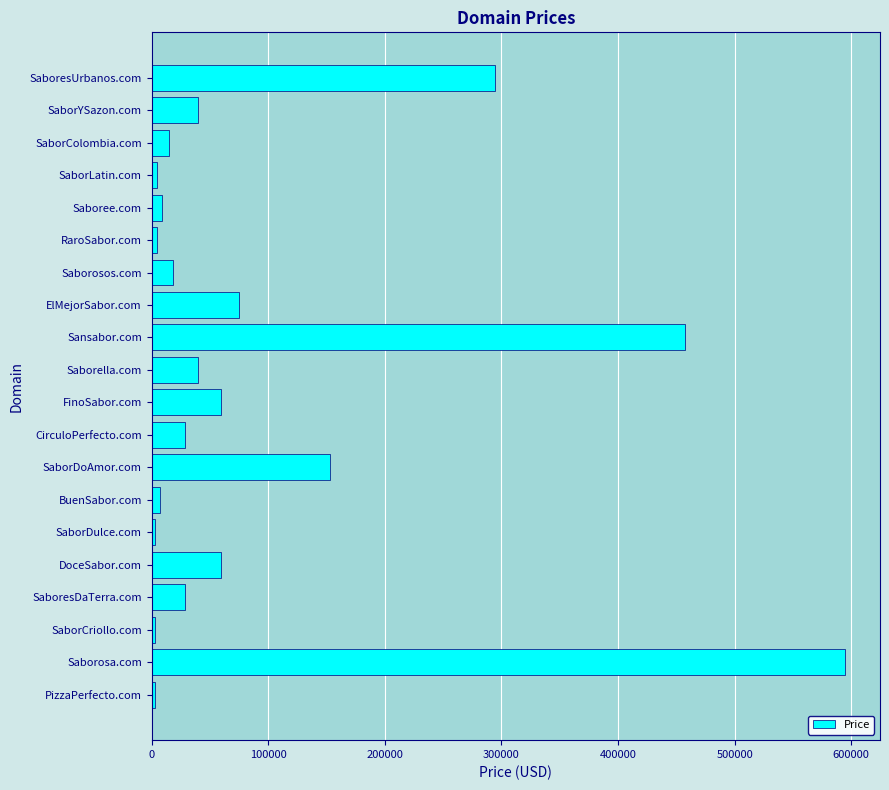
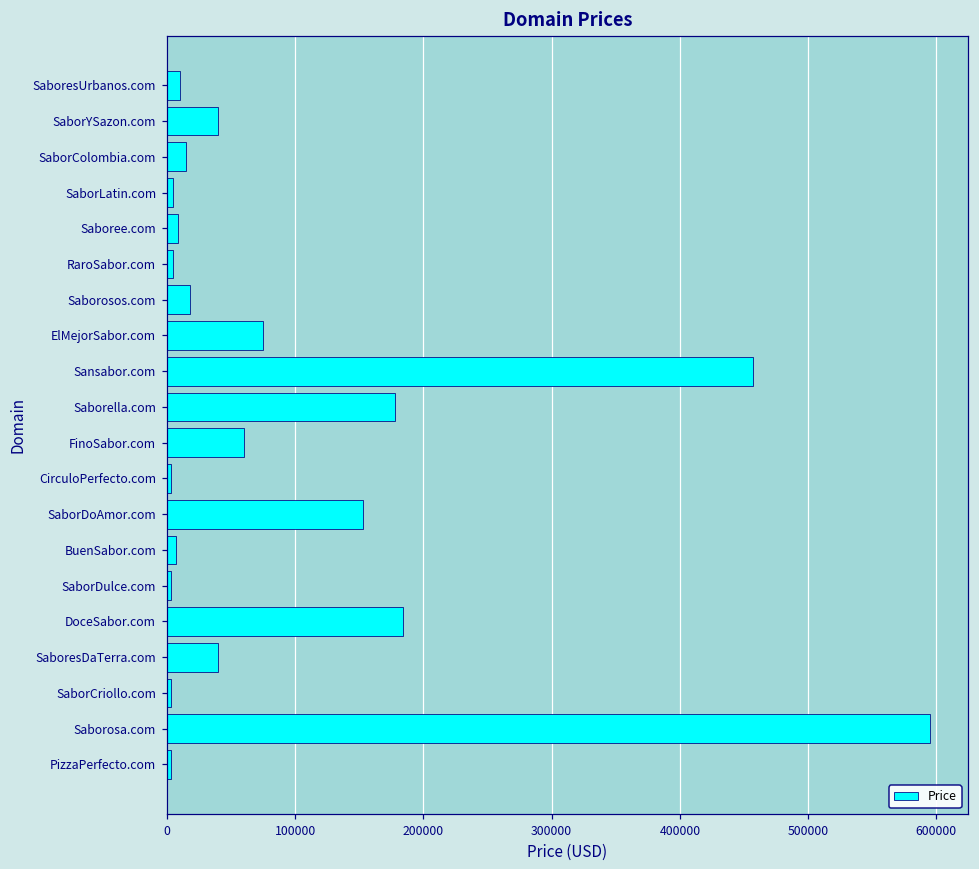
  {
-   "SaboresUrbanos.com": 294000,
+   "SaboresUrbanos.com": 10000,
    "SaborYSazon.com": 40000,
    "SaborColombia.com": 15000,
    "SaborLatin.com": 5000,
    "Saboree.com": 9000,
    "RaroSabor.com": 5000,
    "Saborosos.com": 18000,
    "ElMejorSabor.com": 75000,
    "Sansabor.com": 457000,
-   "Saborella.com": 40000,
+   "Saborella.com": 178000,
    "FinoSabor.com": 60000,
-   "CirculoPerfecto.com": 28000,
+   "CirculoPerfecto.com": 3000,
    "SaborDoAmor.com": 153000,
    "BuenSabor.com": 7000,
    "SaborDulce.com": 3000,
-   "DoceSabor.com": 60000,
-   "SaboresDaTerra.com": 28000,
+   "DoceSabor.com": 184000,
+   "SaboresDaTerra.com": 40000,
    "SaborCriollo.com": 3000,
    "Saborosa.com": 595000,
    "PizzaPerfecto.com": 3000
  }
